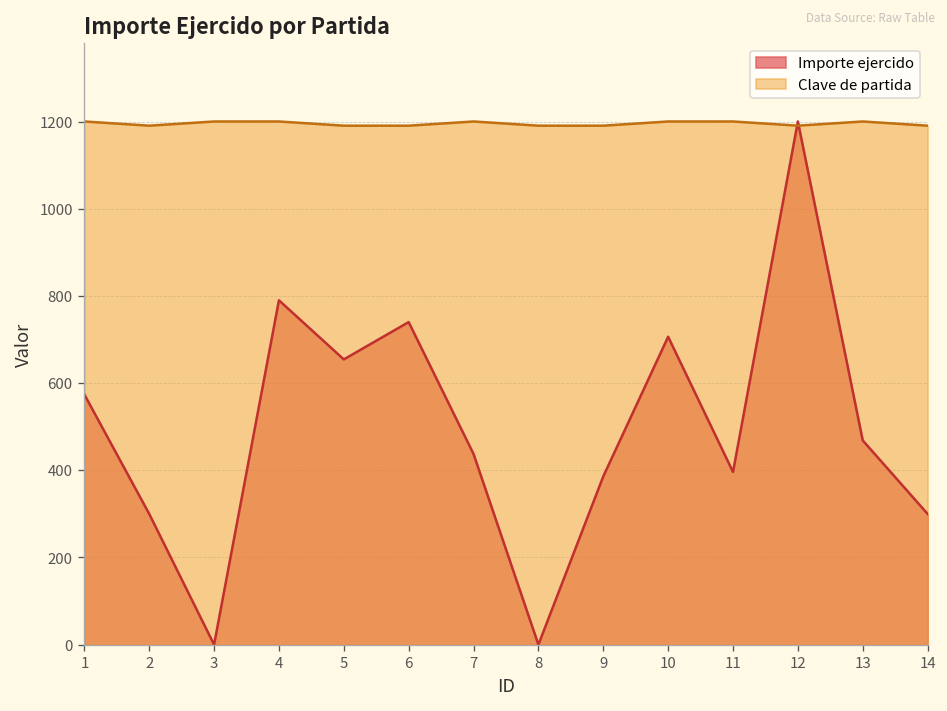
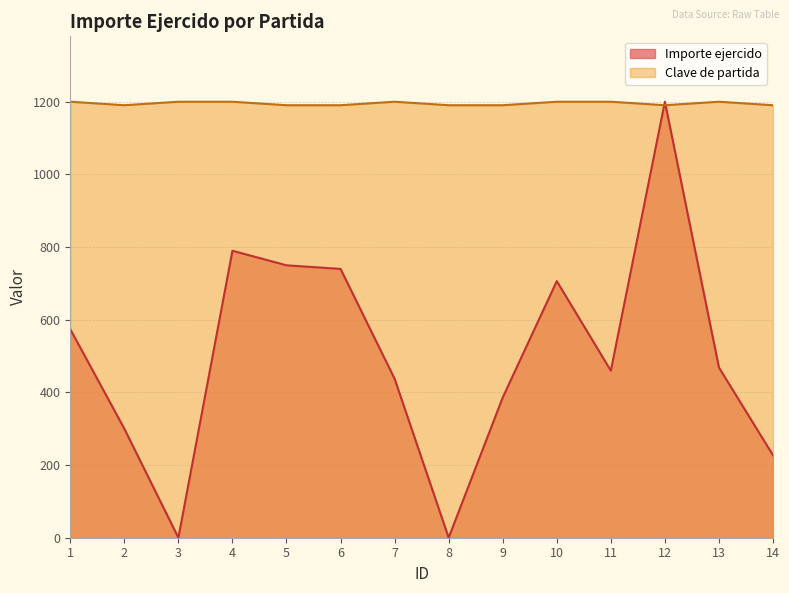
  {
    "Importe ejercido": {
      "1": 570,
      "2": 300,
      "3": 0,
      "4": 790,
-     "5": 650,
+     "5": 750,
      "6": 740,
      "7": 440,
      "8": 0,
      "9": 390,
      "10": 710,
-     "11": 400,
+     "11": 460,
      "12": 1200,
      "13": 470,
-     "14": 300
+     "14": 230
    },
    "Clave de partida": {
      "1": 1200,
      "2": 1190,
      "3": 1200,
      "4": 1200,
      "5": 1190,
      "6": 1190,
      "7": 1200,
      "8": 1190,
      "9": 1190,
      "10": 1200,
      "11": 1200,
      "12": 1190,
      "13": 1200,
      "14": 1190
    }
  }
